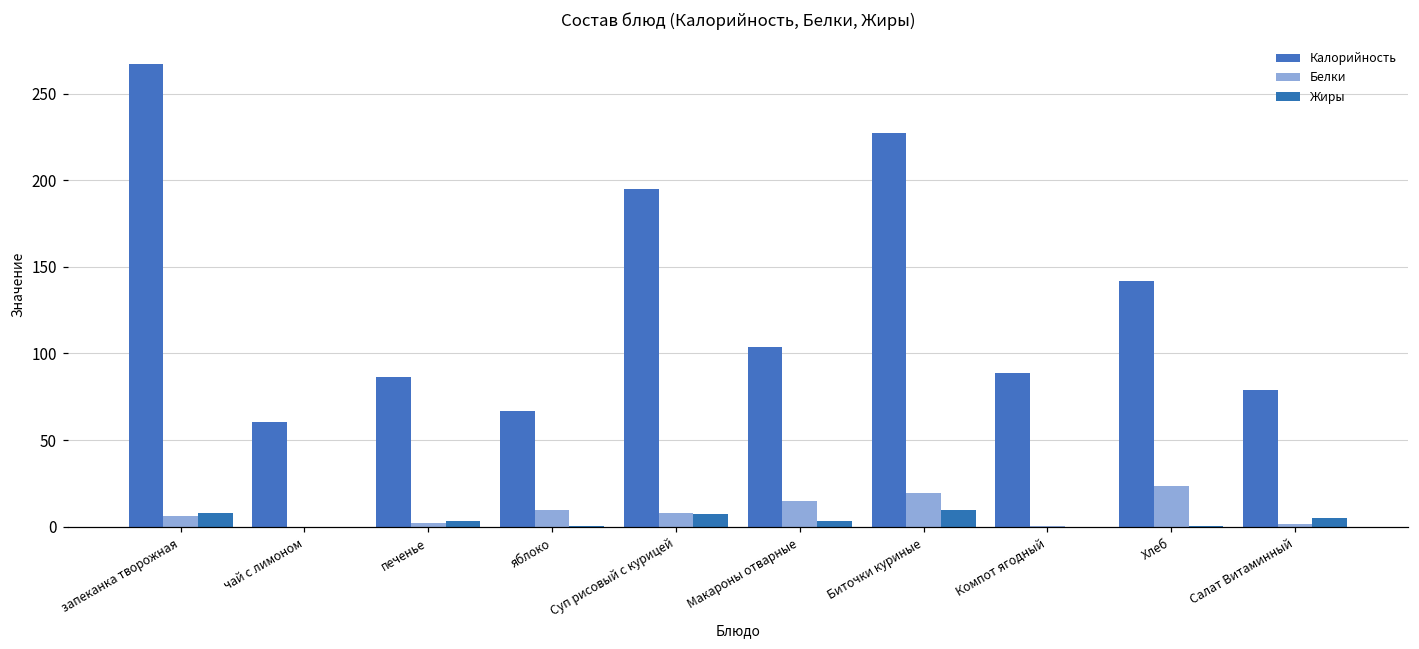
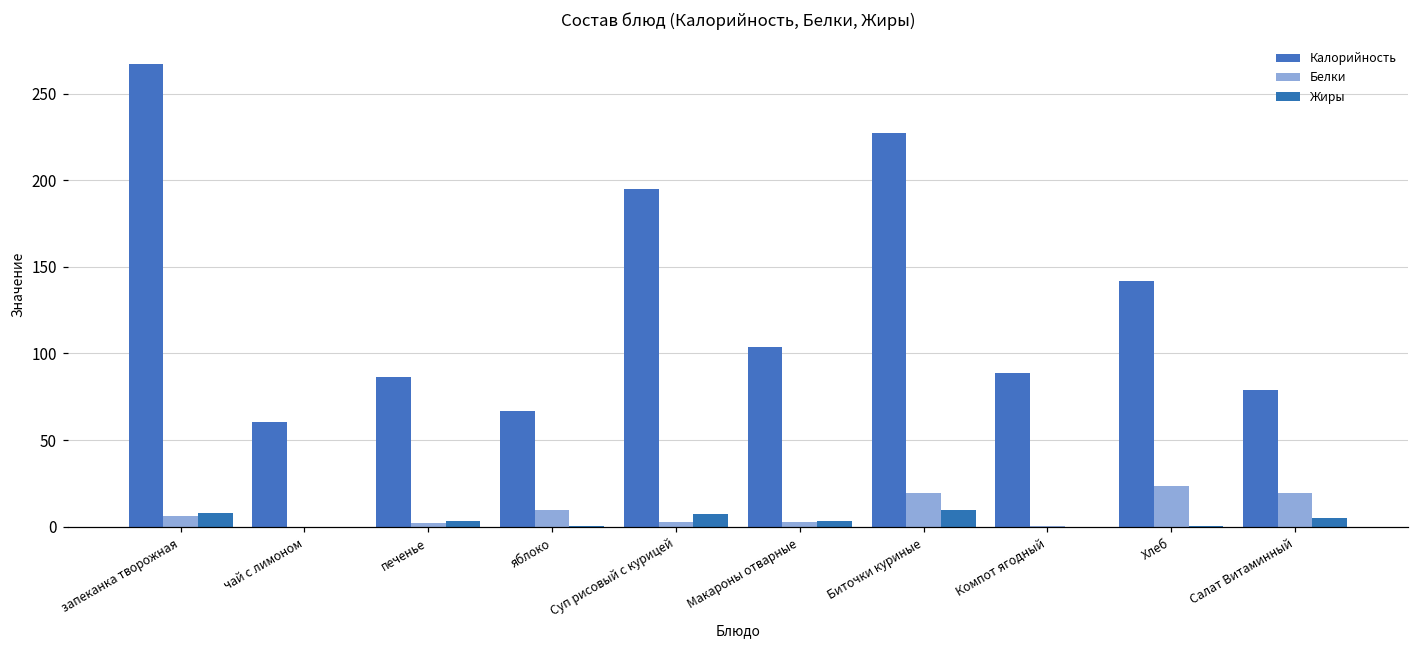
  {
    "Белки": {
      "запеканка творожная": 6,
      "печенье": 2,
      "яблоко": 10,
-     "Суп рисовый с курицей": 8,
-     "Макароны отварные": 15,
+     "Суп рисовый с курицей": 3,
+     "Макароны отварные": 2,
      "Биточки куриные": 20,
      "Хлеб": 24,
-     "Салат Витаминный": 2
+     "Салат Витаминный": 20
    }
  }
